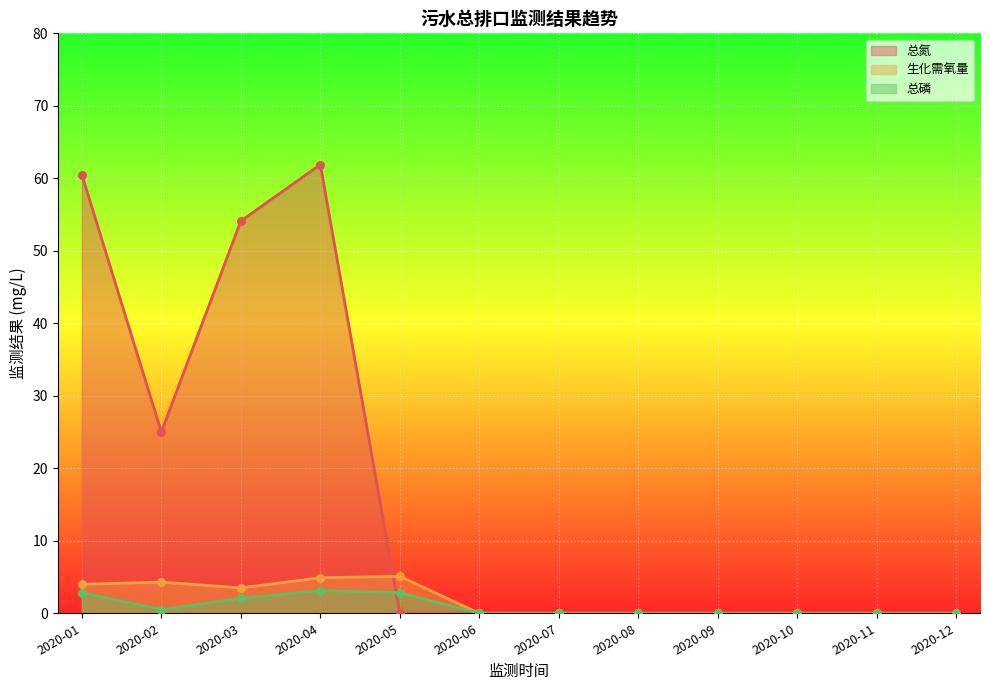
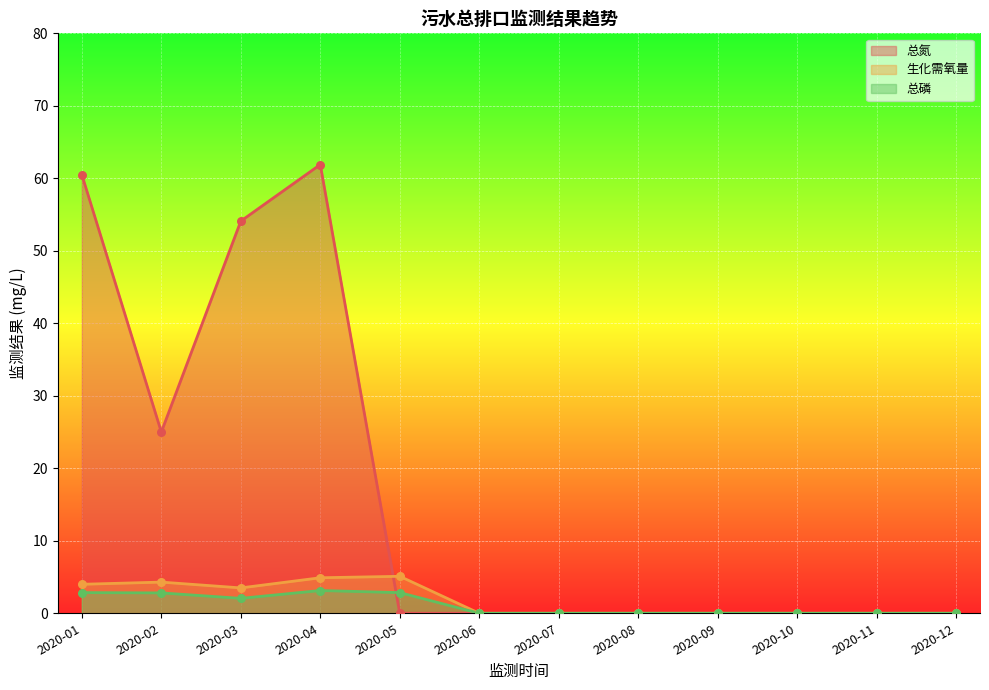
  {
    "总磷": {
      "2020-01": 3,
-     "2020-02": 1,
+     "2020-02": 3,
      "2020-03": 2,
      "2020-04": 3,
      "2020-05": 3
    }
  }
